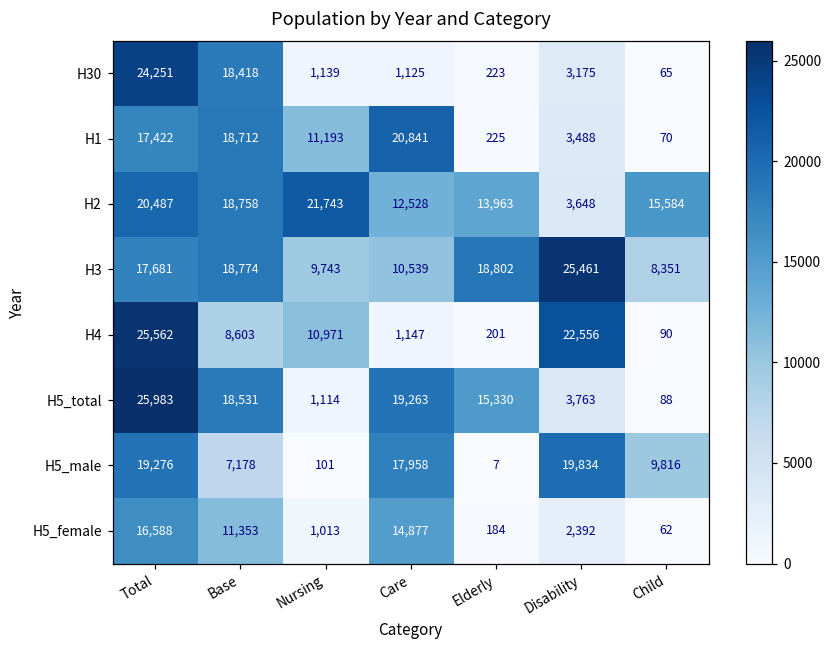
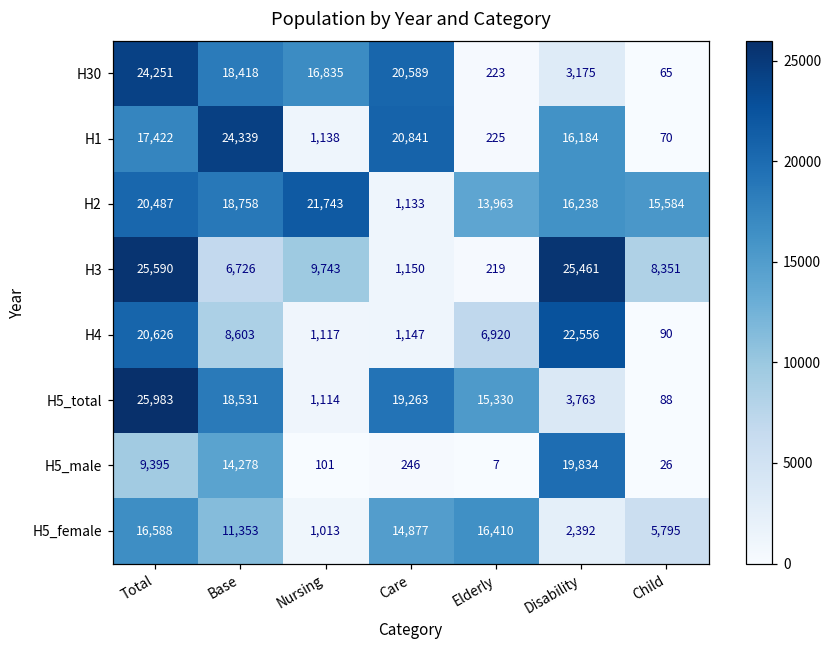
  {
    "H30": {
      "Total": "24,251",
      "Base": "18,418",
-     "Nursing": "1,139",
-     "Care": "1,125",
+     "Nursing": "16,835",
+     "Care": "20,589",
      "Elderly": "223",
      "Disability": "3,175",
      "Child": "65"
    },
    "H1": {
      "Total": "17,422",
-     "Base": "18,712",
-     "Nursing": "11,193",
+     "Base": "24,339",
+     "Nursing": "1,138",
      "Care": "20,841",
      "Elderly": "225",
-     "Disability": "3,488",
+     "Disability": "16,184",
      "Child": "70"
    },
    "H2": {
      "Total": "20,487",
      "Base": "18,758",
      "Nursing": "21,743",
-     "Care": "12,528",
+     "Care": "1,133",
      "Elderly": "13,963",
-     "Disability": "3,648",
+     "Disability": "16,238",
      "Child": "15,584"
    },
    "H3": {
-     "Total": "17,681",
-     "Base": "18,774",
+     "Total": "25,590",
+     "Base": "6,726",
      "Nursing": "9,743",
-     "Care": "10,539",
-     "Elderly": "18,802",
+     "Care": "1,150",
+     "Elderly": "219",
      "Disability": "25,461",
      "Child": "8,351"
    },
    "H4": {
-     "Total": "25,562",
+     "Total": "20,626",
      "Base": "8,603",
-     "Nursing": "10,971",
+     "Nursing": "1,117",
      "Care": "1,147",
-     "Elderly": "201",
+     "Elderly": "6,920",
      "Disability": "22,556",
      "Child": "90"
    },
    "H5_total": {
      "Total": "25,983",
      "Base": "18,531",
      "Nursing": "1,114",
      "Care": "19,263",
      "Elderly": "15,330",
      "Disability": "3,763",
      "Child": "88"
    },
    "H5_male": {
-     "Total": "19,276",
-     "Base": "7,178",
+     "Total": "9,395",
+     "Base": "14,278",
      "Nursing": "101",
-     "Care": "17,958",
+     "Care": "246",
      "Elderly": "7",
      "Disability": "19,834",
-     "Child": "9,816"
+     "Child": "26"
    },
    "H5_female": {
      "Total": "16,588",
      "Base": "11,353",
      "Nursing": "1,013",
      "Care": "14,877",
-     "Elderly": "184",
+     "Elderly": "16,410",
      "Disability": "2,392",
-     "Child": "62"
+     "Child": "5,795"
    }
  }
